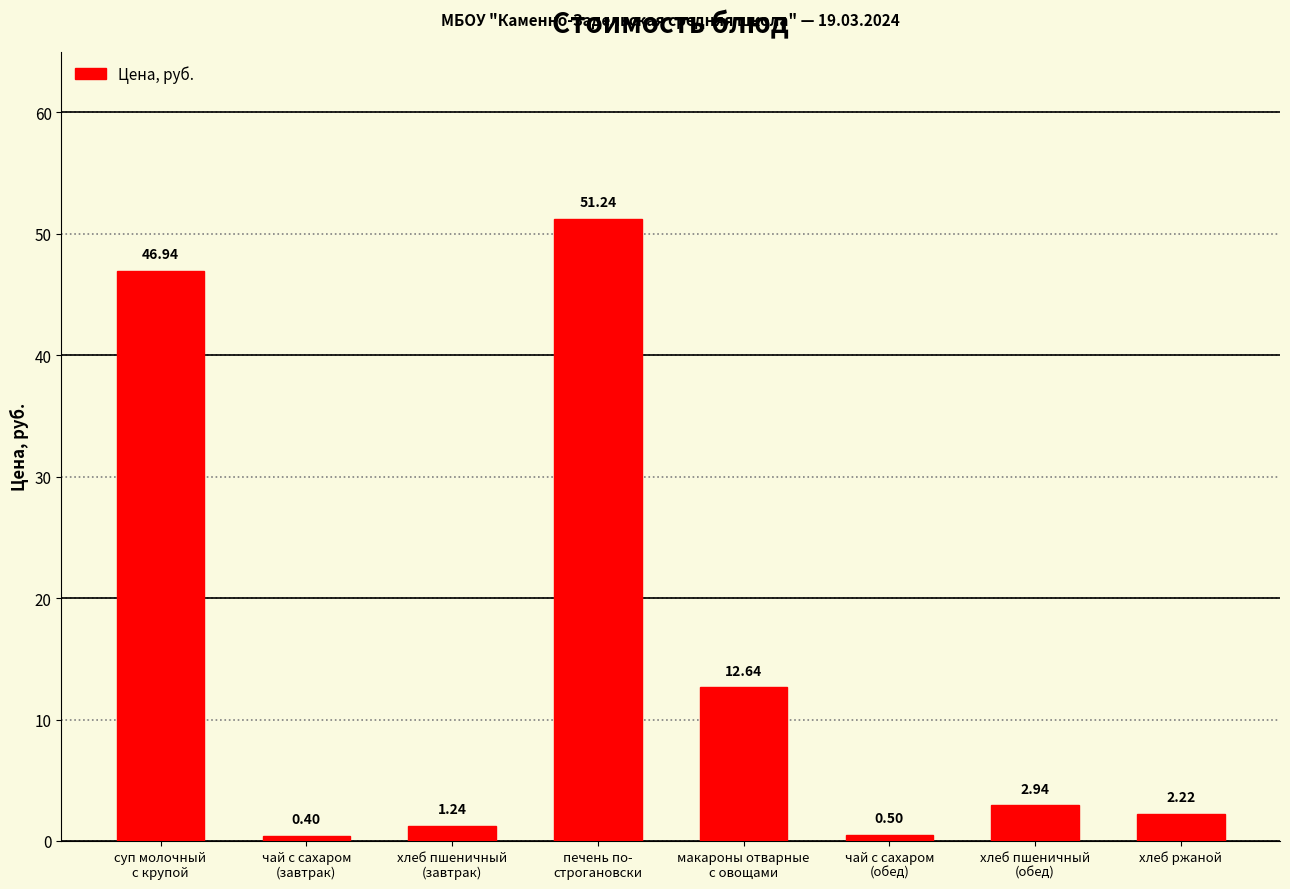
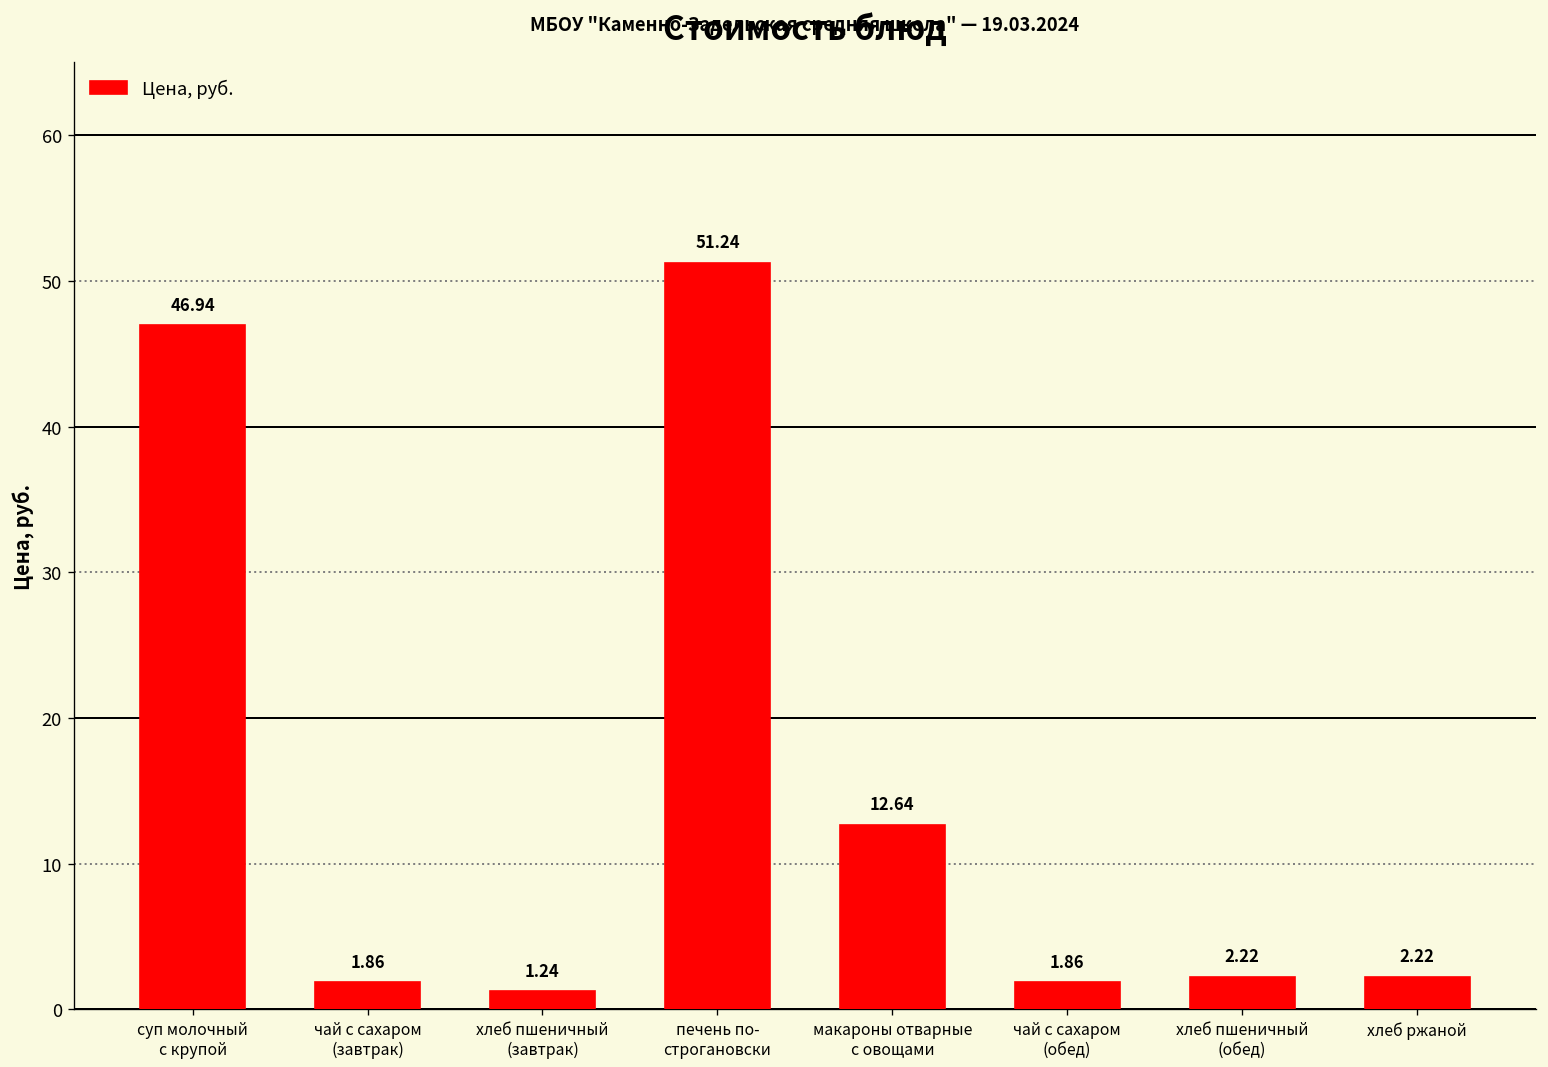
  {
    "суп молочный с крупой": 46.94,
-   "чай с сахаром (завтрак)": 0.40,
+   "чай с сахаром (завтрак)": 1.86,
    "хлеб пшеничный (завтрак)": 1.24,
    "печень по- строгановски": 51.24,
    "макароны отварные с овощами": 12.64,
-   "чай с сахаром (обед)": 0.50,
-   "хлеб пшеничный (обед)": 2.94,
+   "чай с сахаром (обед)": 1.86,
+   "хлеб пшеничный (обед)": 2.22,
    "хлеб ржаной": 2.22
  }
